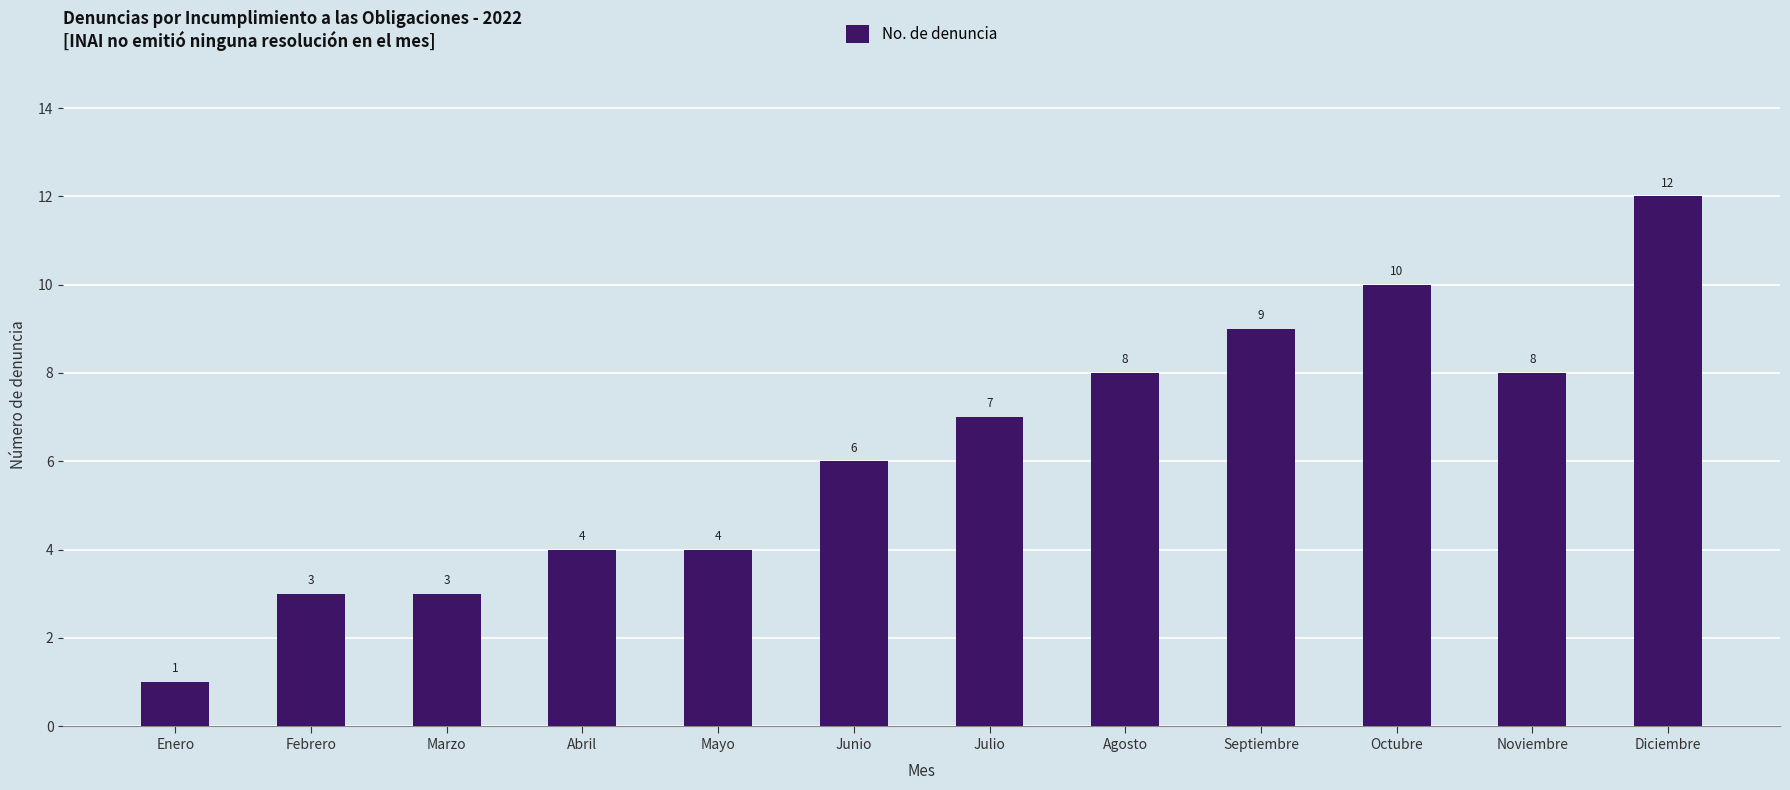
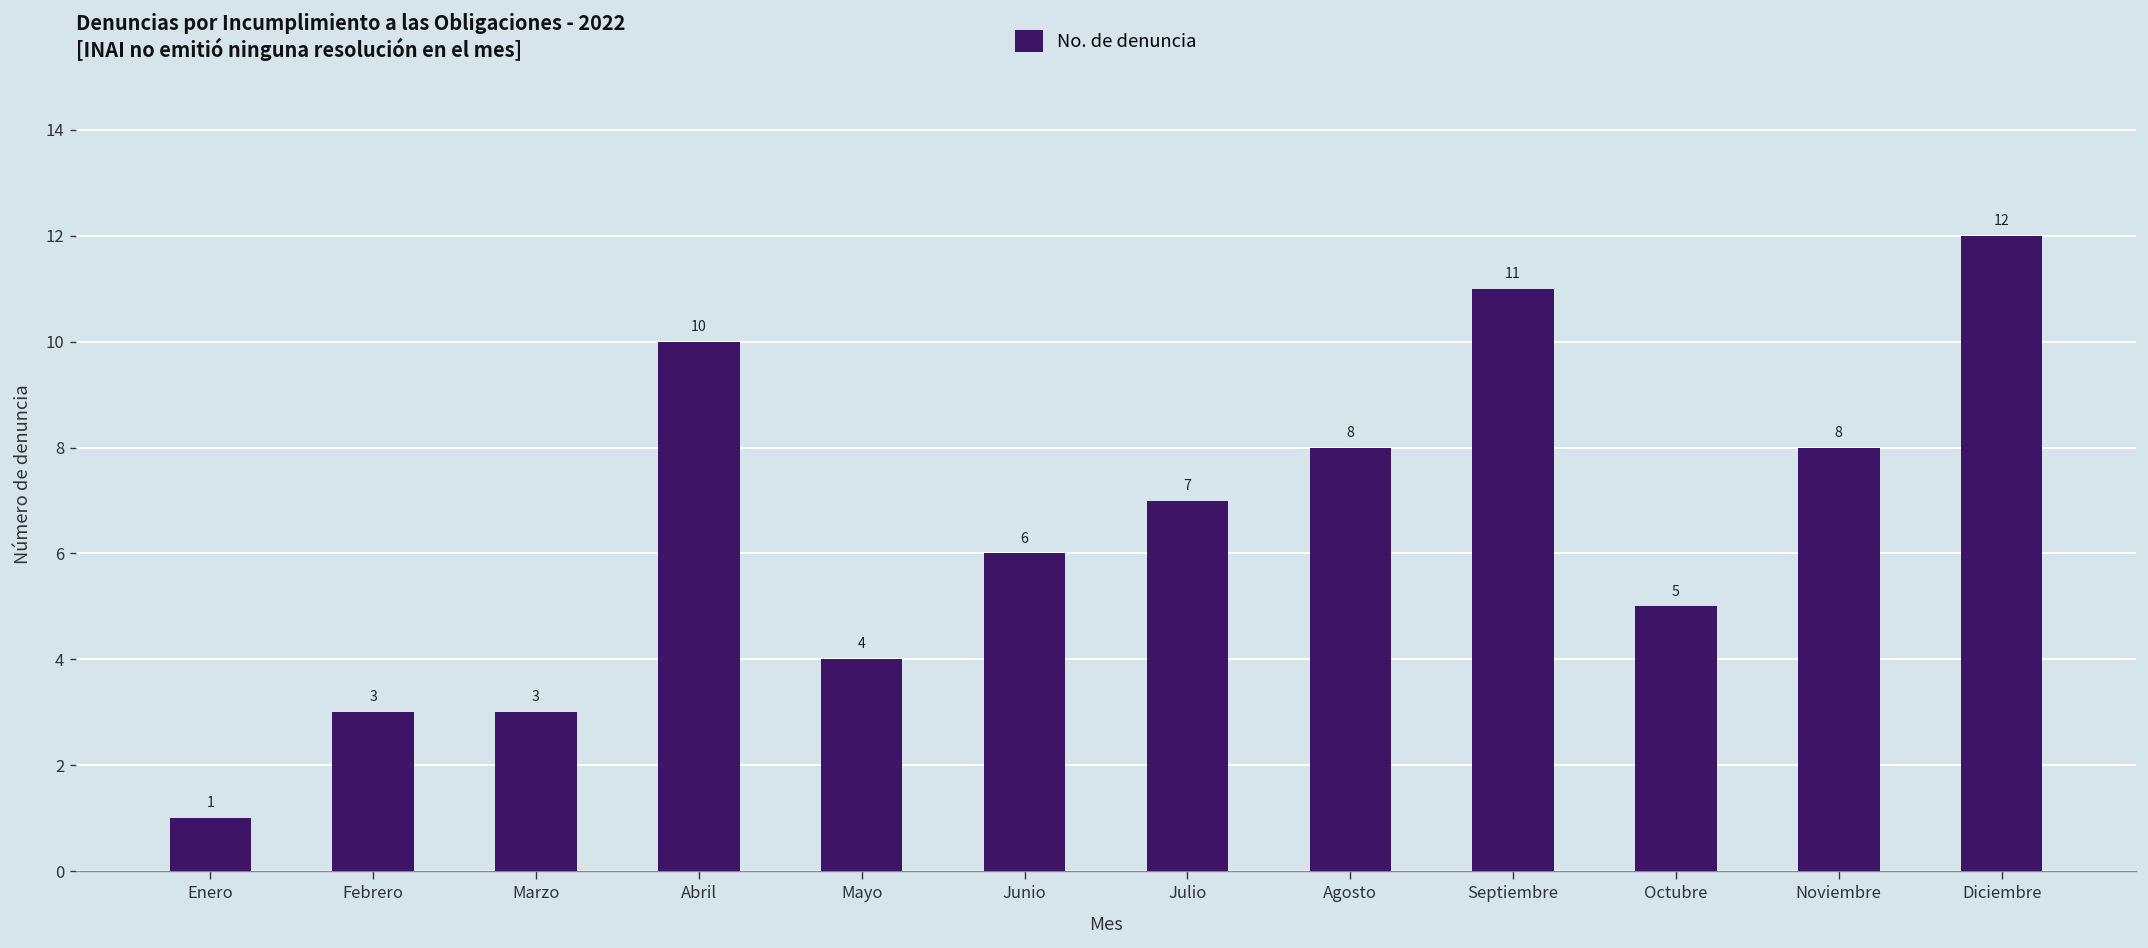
  {
    "Enero": 1,
    "Febrero": 3,
    "Marzo": 3,
-   "Abril": 4,
+   "Abril": 10,
    "Mayo": 4,
    "Junio": 6,
    "Julio": 7,
    "Agosto": 8,
-   "Septiembre": 9,
-   "Octubre": 10,
+   "Septiembre": 11,
+   "Octubre": 5,
    "Noviembre": 8,
    "Diciembre": 12
  }
